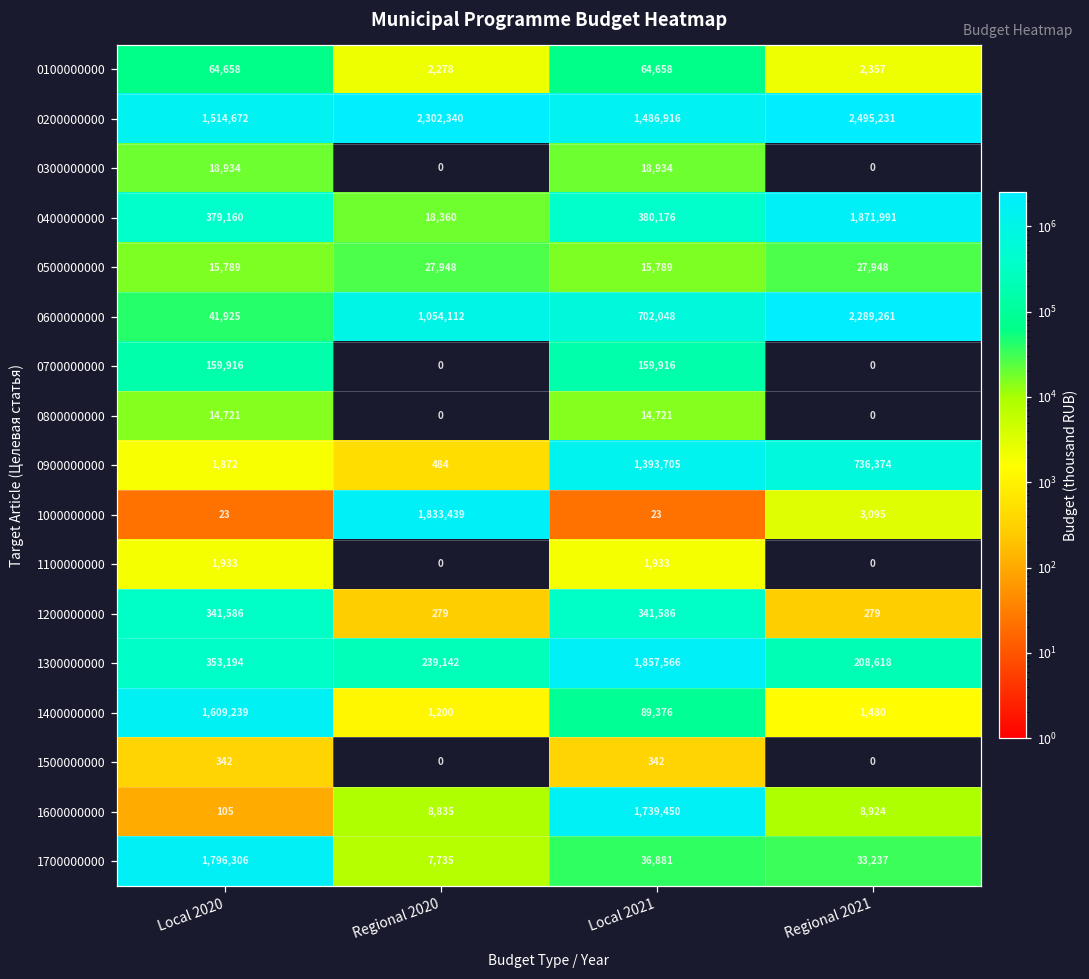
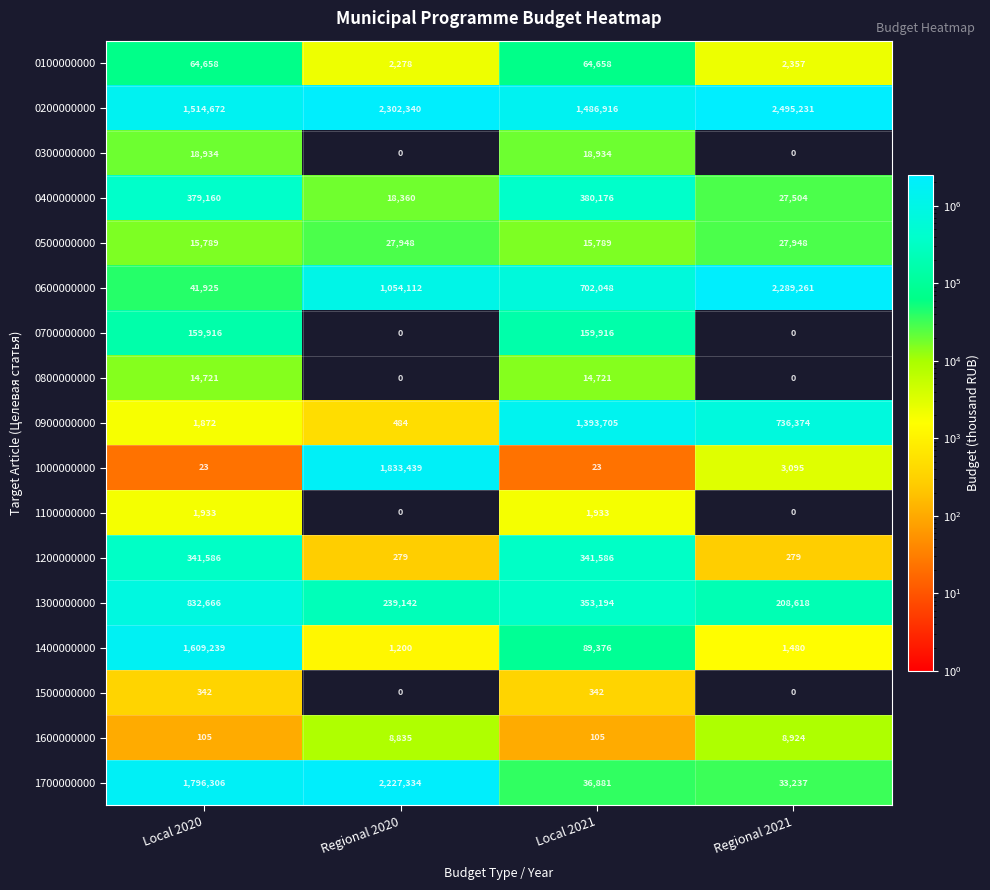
  {
    "0100000000": {
      "Local 2020": "64,658",
      "Regional 2020": "2,278",
      "Local 2021": "64,658",
      "Regional 2021": "2,357"
    },
    "0200000000": {
      "Local 2020": "1,514,672",
      "Regional 2020": "2,302,340",
      "Local 2021": "1,486,916",
      "Regional 2021": "2,495,231"
    },
    "0300000000": {
      "Local 2020": "18,934",
      "Regional 2020": "0",
      "Local 2021": "18,934",
      "Regional 2021": "0"
    },
    "0400000000": {
      "Local 2020": "379,160",
      "Regional 2020": "18,360",
      "Local 2021": "380,176",
-     "Regional 2021": "1,871,991"
+     "Regional 2021": "27,504"
    },
    "0500000000": {
      "Local 2020": "15,789",
      "Regional 2020": "27,948",
      "Local 2021": "15,789",
      "Regional 2021": "27,948"
    },
    "0600000000": {
      "Local 2020": "41,925",
      "Regional 2020": "1,054,112",
      "Local 2021": "702,048",
      "Regional 2021": "2,289,261"
    },
    "0700000000": {
      "Local 2020": "159,916",
      "Regional 2020": "0",
      "Local 2021": "159,916",
      "Regional 2021": "0"
    },
    "0800000000": {
      "Local 2020": "14,721",
      "Regional 2020": "0",
      "Local 2021": "14,721",
      "Regional 2021": "0"
    },
    "0900000000": {
      "Local 2020": "1,872",
      "Regional 2020": "484",
      "Local 2021": "1,393,705",
      "Regional 2021": "736,374"
    },
    "1000000000": {
      "Local 2020": "23",
      "Regional 2020": "1,833,439",
      "Local 2021": "23",
      "Regional 2021": "3,095"
    },
    "1100000000": {
      "Local 2020": "1,933",
      "Regional 2020": "0",
      "Local 2021": "1,933",
      "Regional 2021": "0"
    },
    "1200000000": {
      "Local 2020": "341,586",
      "Regional 2020": "279",
      "Local 2021": "341,586",
      "Regional 2021": "279"
    },
    "1300000000": {
-     "Local 2020": "353,194",
+     "Local 2020": "832,666",
      "Regional 2020": "239,142",
-     "Local 2021": "1,857,566",
+     "Local 2021": "353,194",
      "Regional 2021": "208,618"
    },
    "1400000000": {
      "Local 2020": "1,609,239",
      "Regional 2020": "1,200",
      "Local 2021": "89,376",
      "Regional 2021": "1,480"
    },
    "1500000000": {
      "Local 2020": "342",
      "Regional 2020": "0",
      "Local 2021": "342",
      "Regional 2021": "0"
    },
    "1600000000": {
      "Local 2020": "105",
      "Regional 2020": "8,835",
-     "Local 2021": "1,739,450",
+     "Local 2021": "105",
      "Regional 2021": "8,924"
    },
    "1700000000": {
      "Local 2020": "1,796,306",
-     "Regional 2020": "7,735",
+     "Regional 2020": "2,227,334",
      "Local 2021": "36,881",
      "Regional 2021": "33,237"
    }
  }
